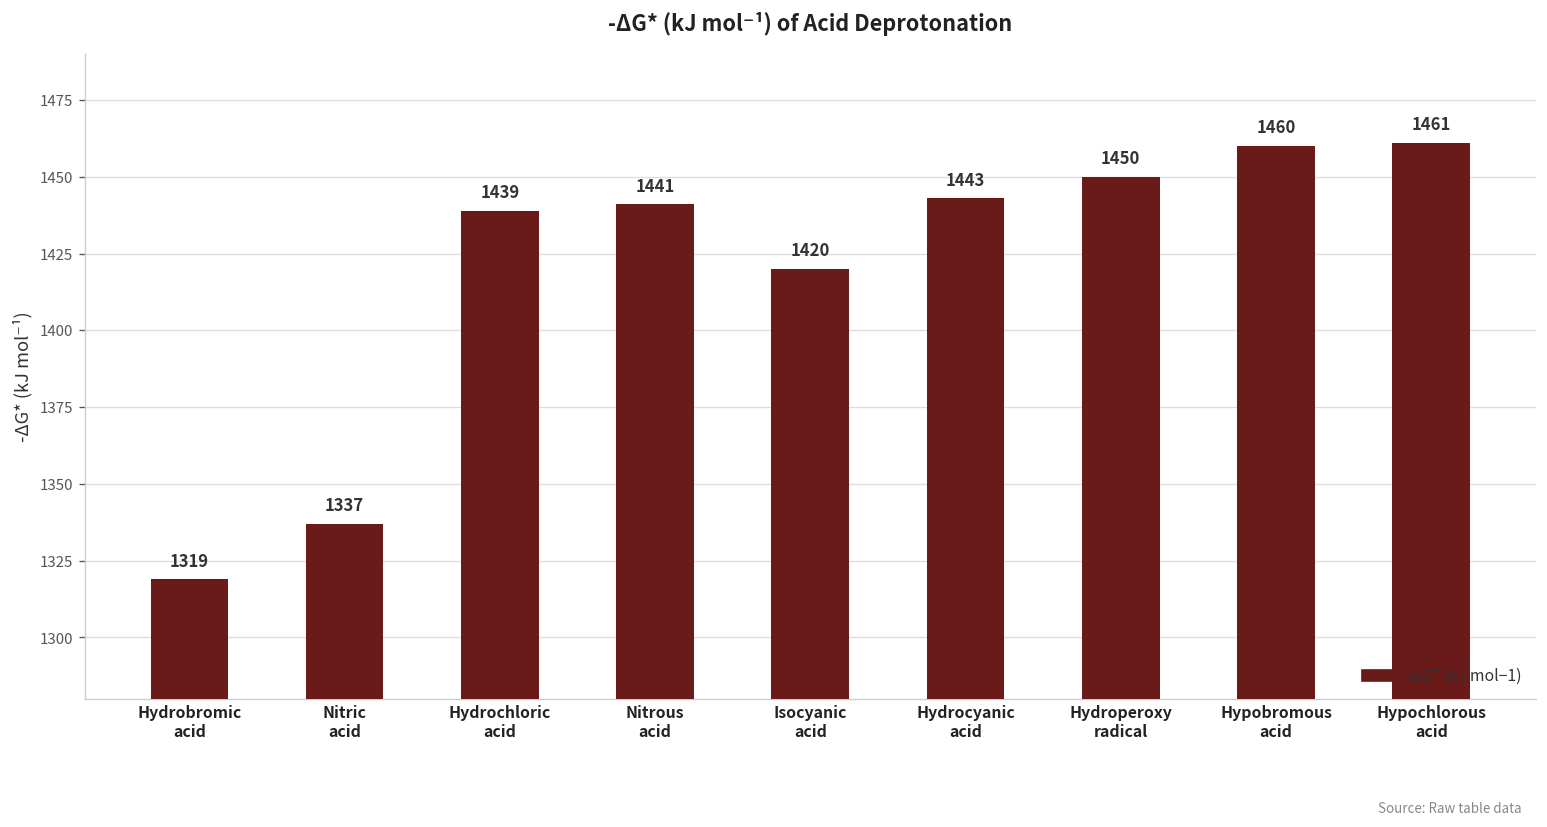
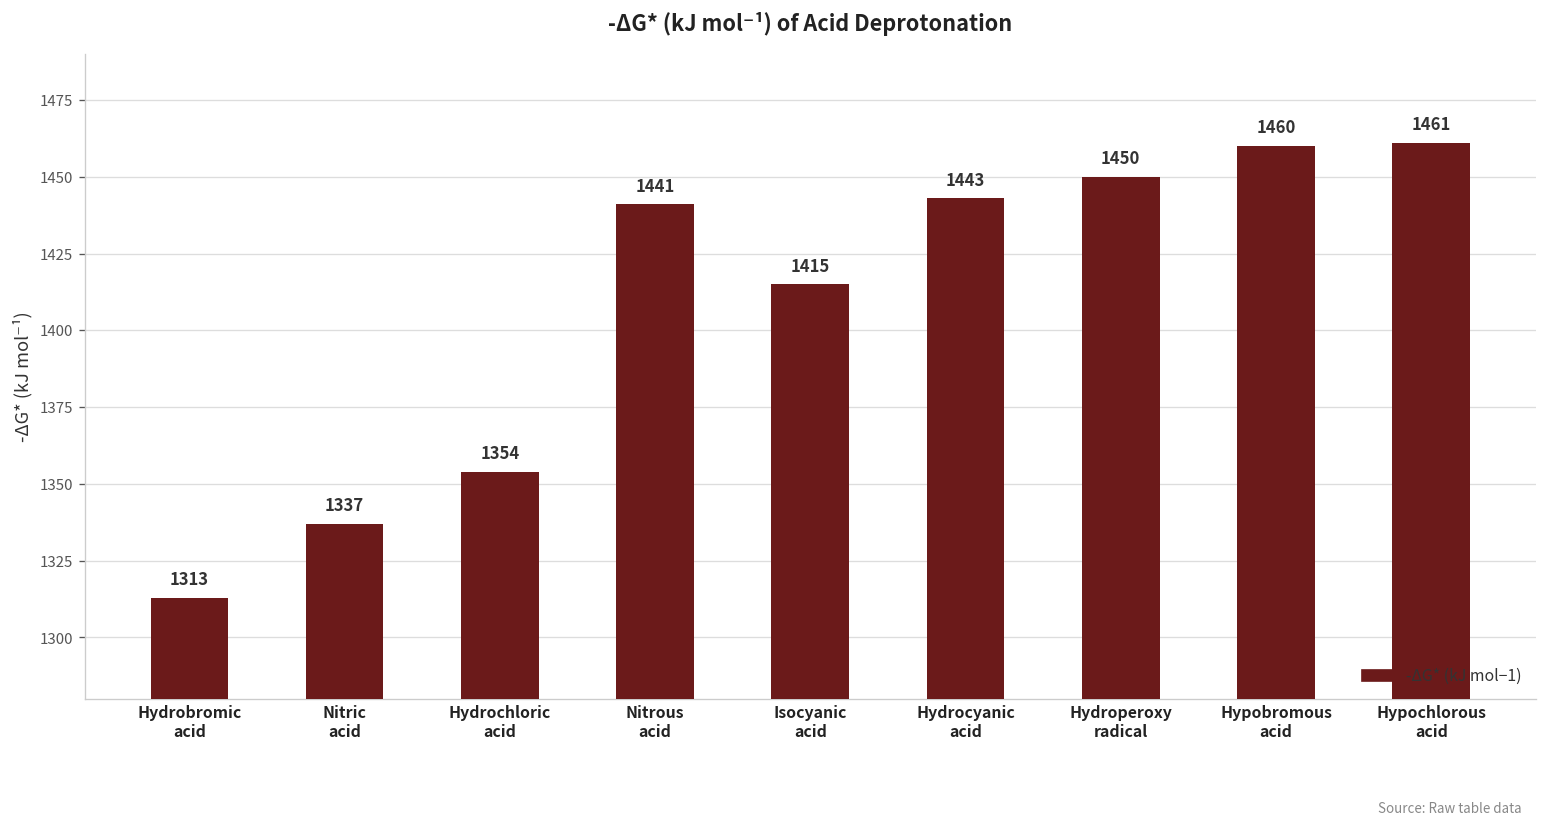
  {
-   "Hydrobromic acid": 1319,
+   "Hydrobromic acid": 1313,
    "Nitric acid": 1337,
-   "Hydrochloric acid": 1439,
+   "Hydrochloric acid": 1354,
    "Nitrous acid": 1441,
-   "Isocyanic acid": 1420,
+   "Isocyanic acid": 1415,
    "Hydrocyanic acid": 1443,
    "Hydroperoxy radical": 1450,
    "Hypobromous acid": 1460,
    "Hypochlorous acid": 1461
  }
